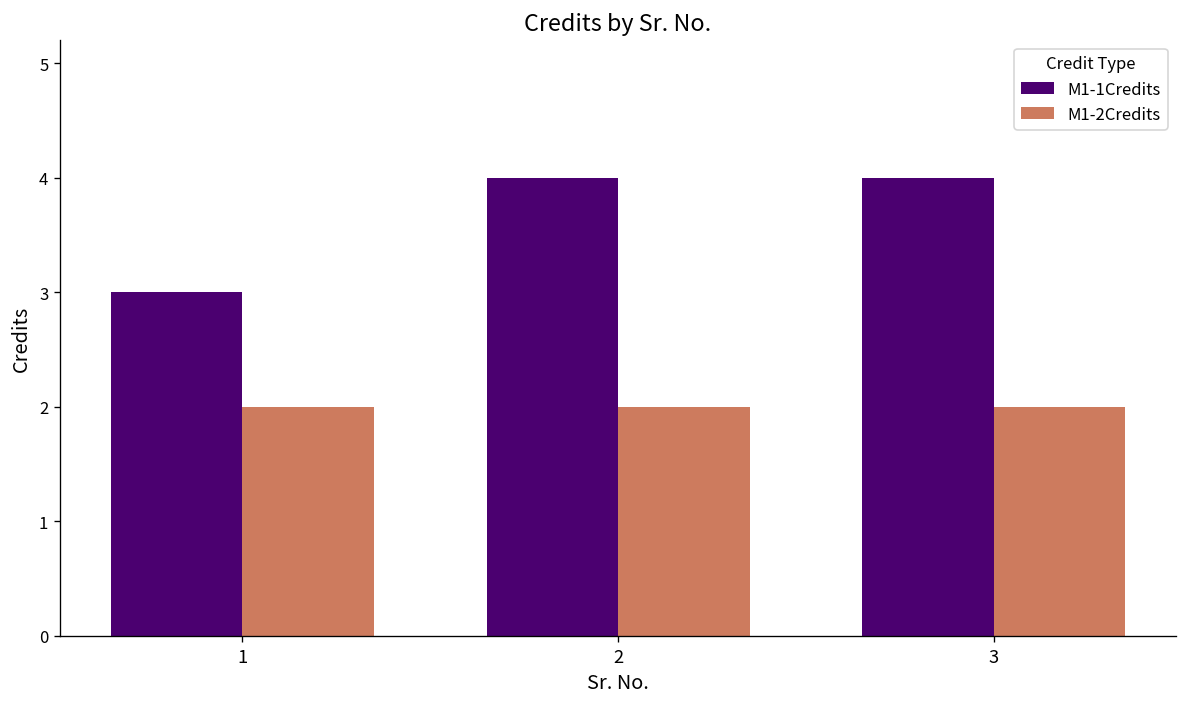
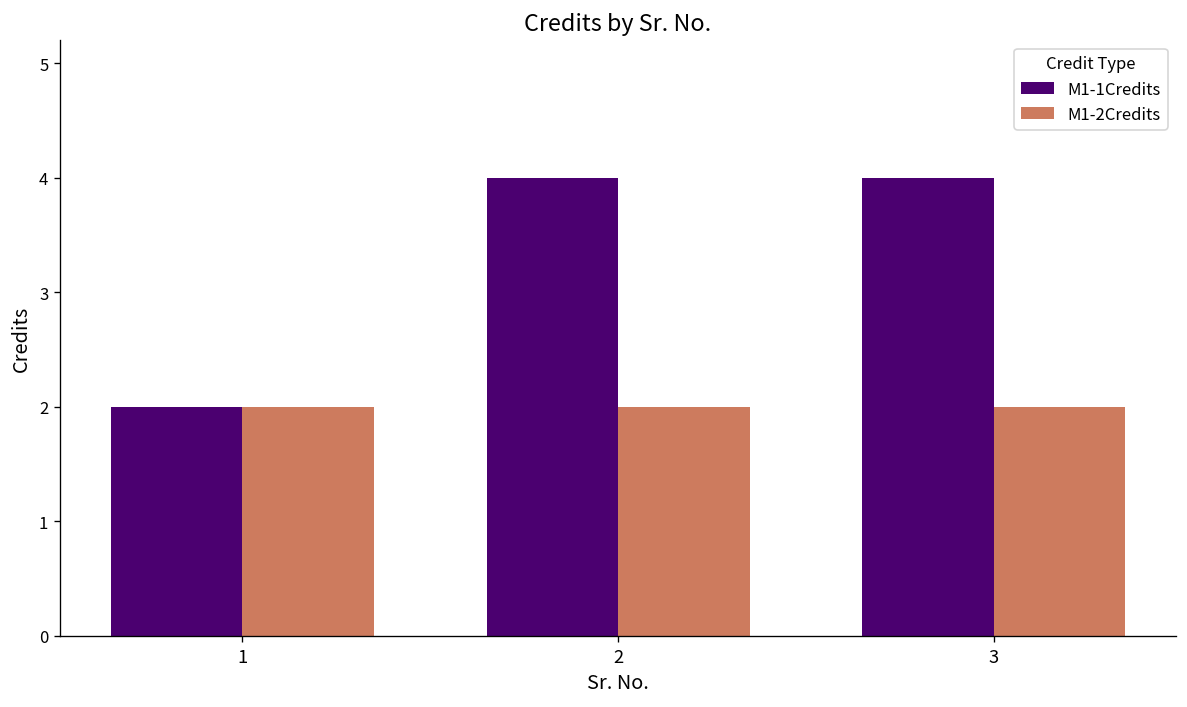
  {
    "M1-1Credits": {
-     "1": 3,
+     "1": 2,
      "2": 4,
      "3": 4
    },
    "M1-2Credits": {
      "1": 2,
      "2": 2,
      "3": 2
    }
  }
